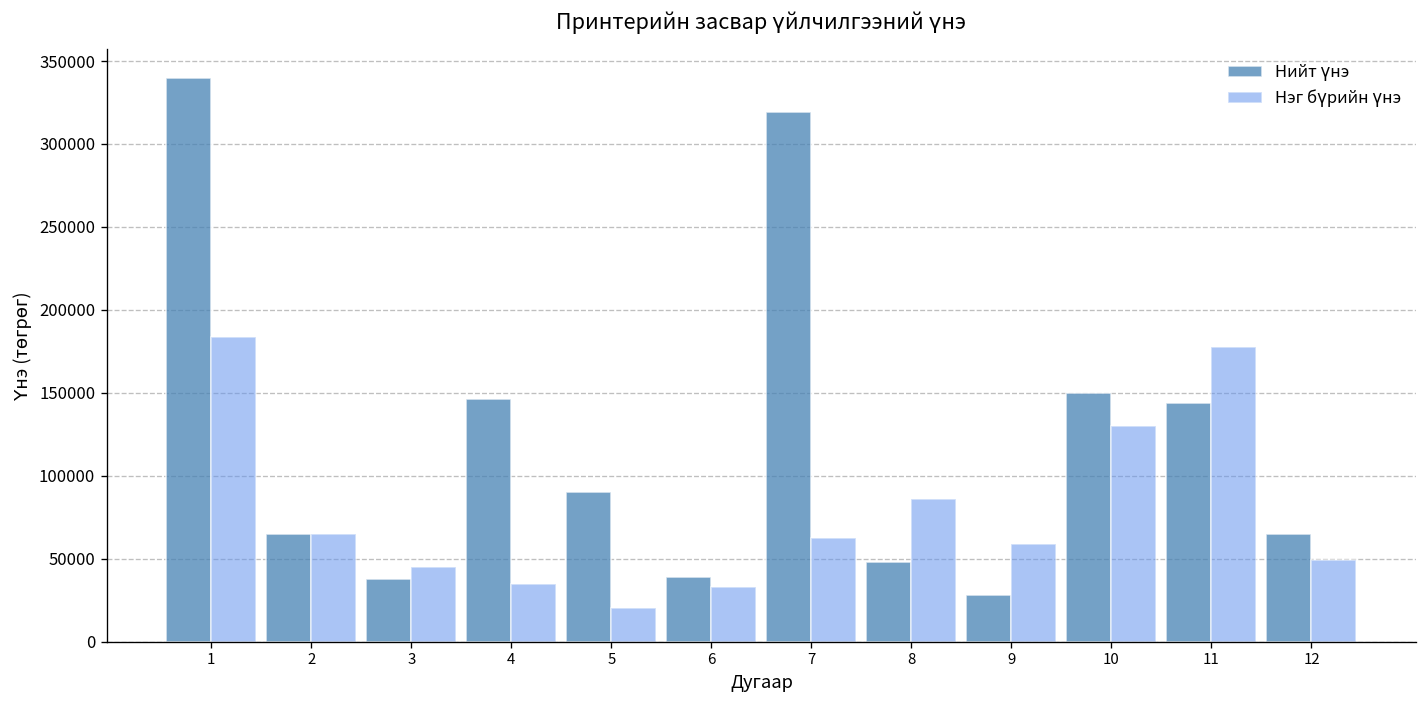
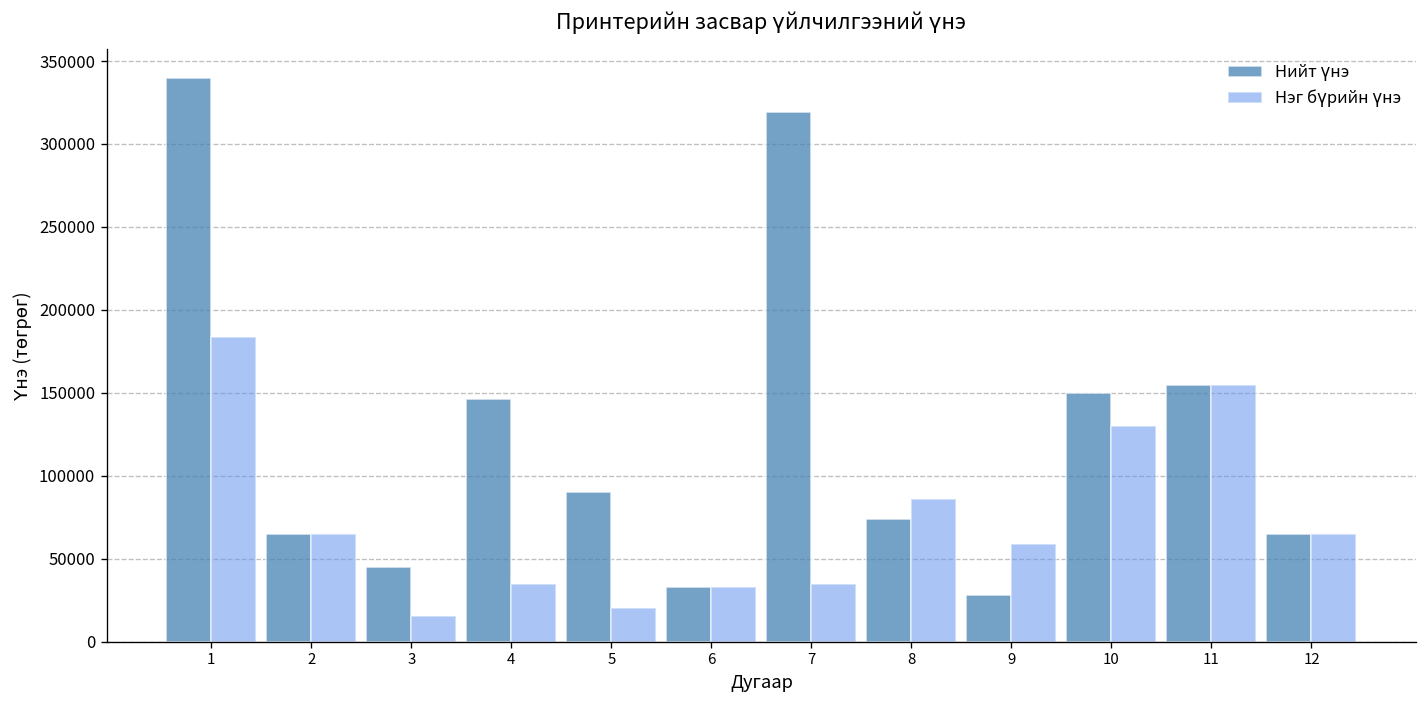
  {
    "Нийт үнэ": {
      "1": 340000,
      "2": 65000,
-     "3": 38000,
+     "3": 45000,
      "4": 146000,
      "5": 90000,
-     "6": 39000,
+     "6": 33000,
      "7": 319000,
-     "8": 48000,
+     "8": 74000,
      "9": 28000,
      "10": 150000,
-     "11": 144000,
+     "11": 155000,
      "12": 65000
    },
    "Нэг бүрийн үнэ": {
      "1": 184000,
      "2": 65000,
-     "3": 45000,
+     "3": 16000,
      "4": 35000,
      "5": 20000,
      "6": 33000,
-     "7": 62000,
+     "7": 35000,
      "8": 86000,
      "9": 59000,
      "10": 130000,
-     "11": 178000,
-     "12": 49000
+     "11": 155000,
+     "12": 65000
    }
  }
